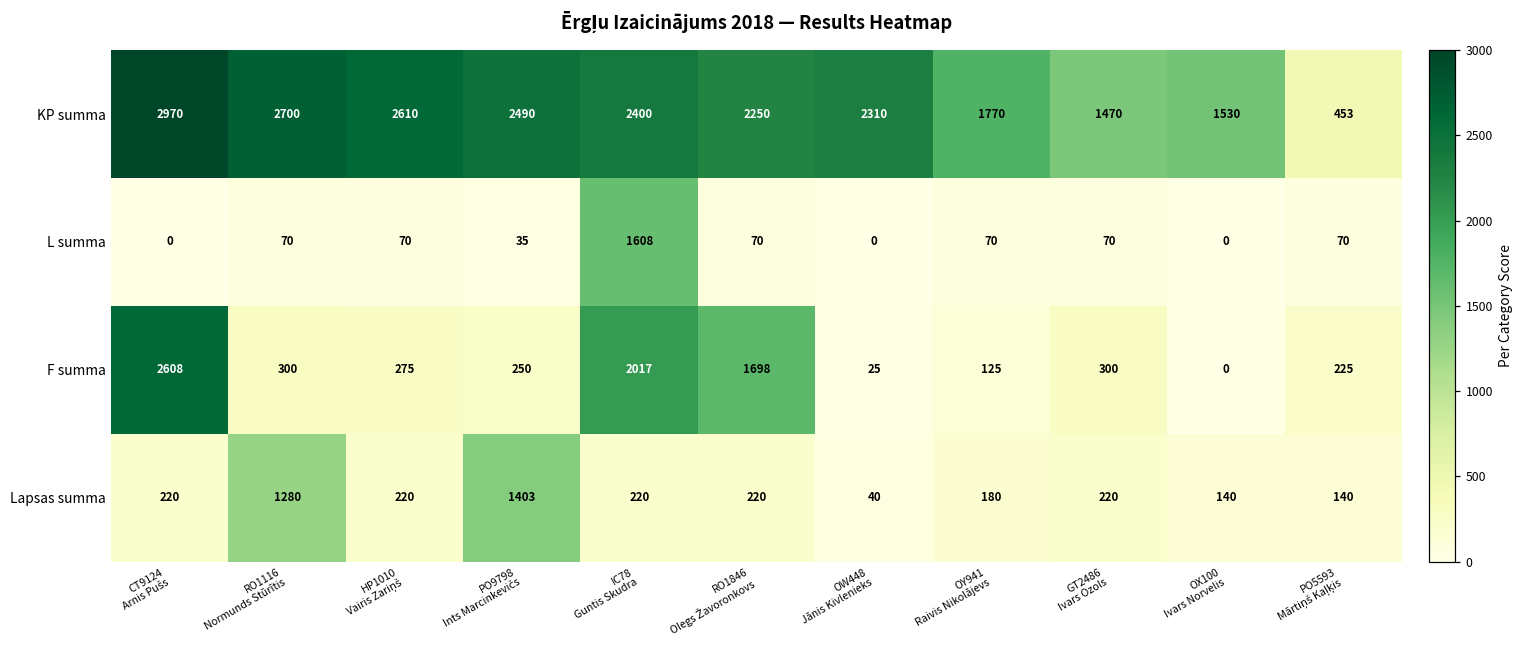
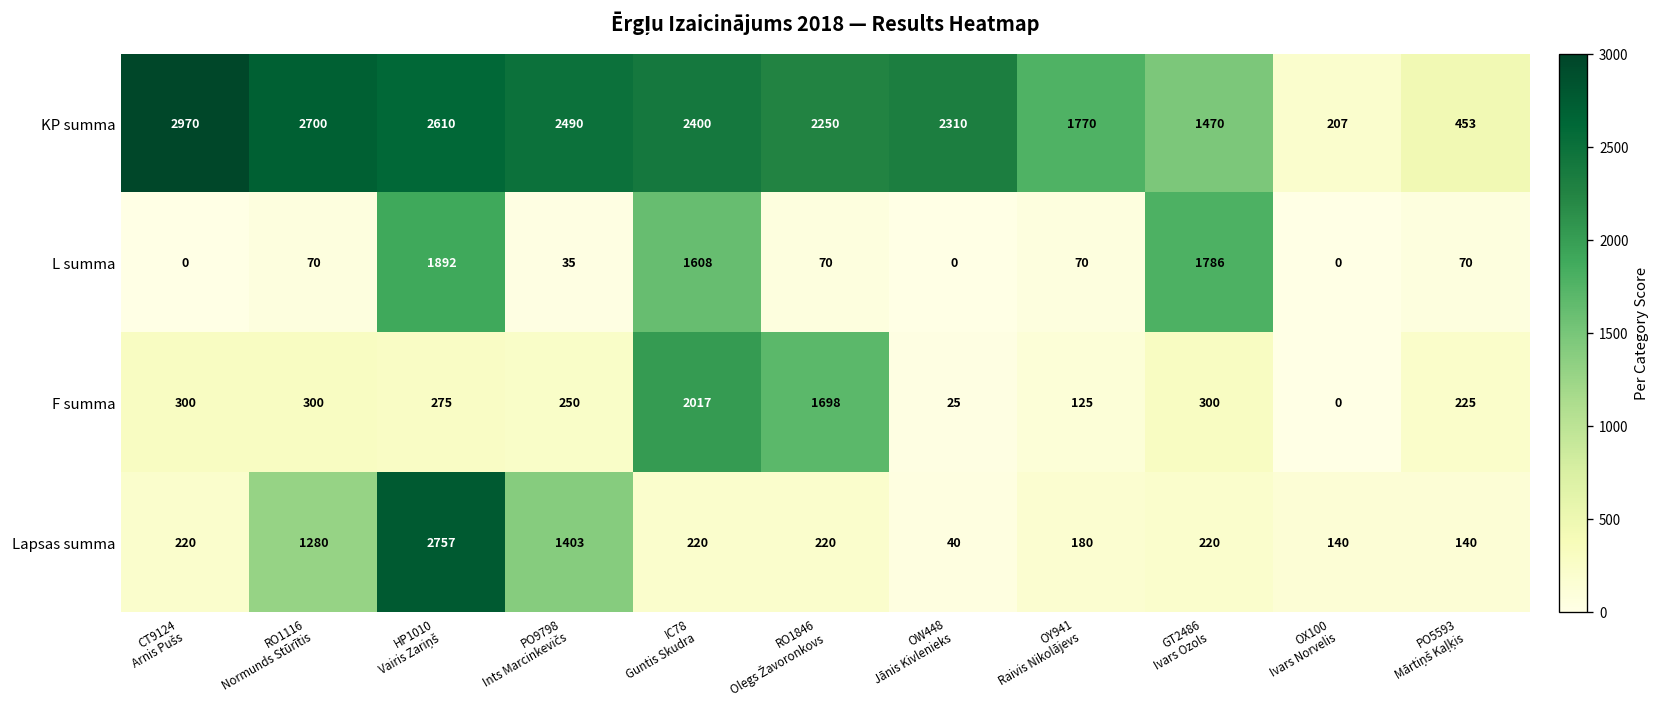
  {
    "KP summa": {
      "CT9124 Arnis Pušs": 2970,
      "RO1116 Normunds Stūrītis": 2700,
      "HP1010 Vairis Zariņš": 2610,
      "PO9798 Ints Marcinkevičs": 2490,
      "IC78 Guntis Skudra": 2400,
      "RO1846 Olegs Žavoronkovs": 2250,
      "OW448 Jānis Kivlenieks": 2310,
      "OY941 Raivis Nikolājevs": 1770,
      "GT2486 Ivars Ozols": 1470,
-     "OX100 Ivars Norvelis": 1530,
+     "OX100 Ivars Norvelis": 207,
      "PO5593 Mārtiņš Kaļķis": 453
    },
    "L summa": {
      "CT9124 Arnis Pušs": 0,
      "RO1116 Normunds Stūrītis": 70,
-     "HP1010 Vairis Zariņš": 70,
+     "HP1010 Vairis Zariņš": 1892,
      "PO9798 Ints Marcinkevičs": 35,
      "IC78 Guntis Skudra": 1608,
      "RO1846 Olegs Žavoronkovs": 70,
      "OW448 Jānis Kivlenieks": 0,
      "OY941 Raivis Nikolājevs": 70,
-     "GT2486 Ivars Ozols": 70,
+     "GT2486 Ivars Ozols": 1786,
      "OX100 Ivars Norvelis": 0,
      "PO5593 Mārtiņš Kaļķis": 70
    },
    "F summa": {
-     "CT9124 Arnis Pušs": 2608,
+     "CT9124 Arnis Pušs": 300,
      "RO1116 Normunds Stūrītis": 300,
      "HP1010 Vairis Zariņš": 275,
      "PO9798 Ints Marcinkevičs": 250,
      "IC78 Guntis Skudra": 2017,
      "RO1846 Olegs Žavoronkovs": 1698,
      "OW448 Jānis Kivlenieks": 25,
      "OY941 Raivis Nikolājevs": 125,
      "GT2486 Ivars Ozols": 300,
      "OX100 Ivars Norvelis": 0,
      "PO5593 Mārtiņš Kaļķis": 225
    },
    "Lapsas summa": {
      "CT9124 Arnis Pušs": 220,
      "RO1116 Normunds Stūrītis": 1280,
-     "HP1010 Vairis Zariņš": 220,
+     "HP1010 Vairis Zariņš": 2757,
      "PO9798 Ints Marcinkevičs": 1403,
      "IC78 Guntis Skudra": 220,
      "RO1846 Olegs Žavoronkovs": 220,
      "OW448 Jānis Kivlenieks": 40,
      "OY941 Raivis Nikolājevs": 180,
      "GT2486 Ivars Ozols": 220,
      "OX100 Ivars Norvelis": 140,
      "PO5593 Mārtiņš Kaļķis": 140
    }
  }
